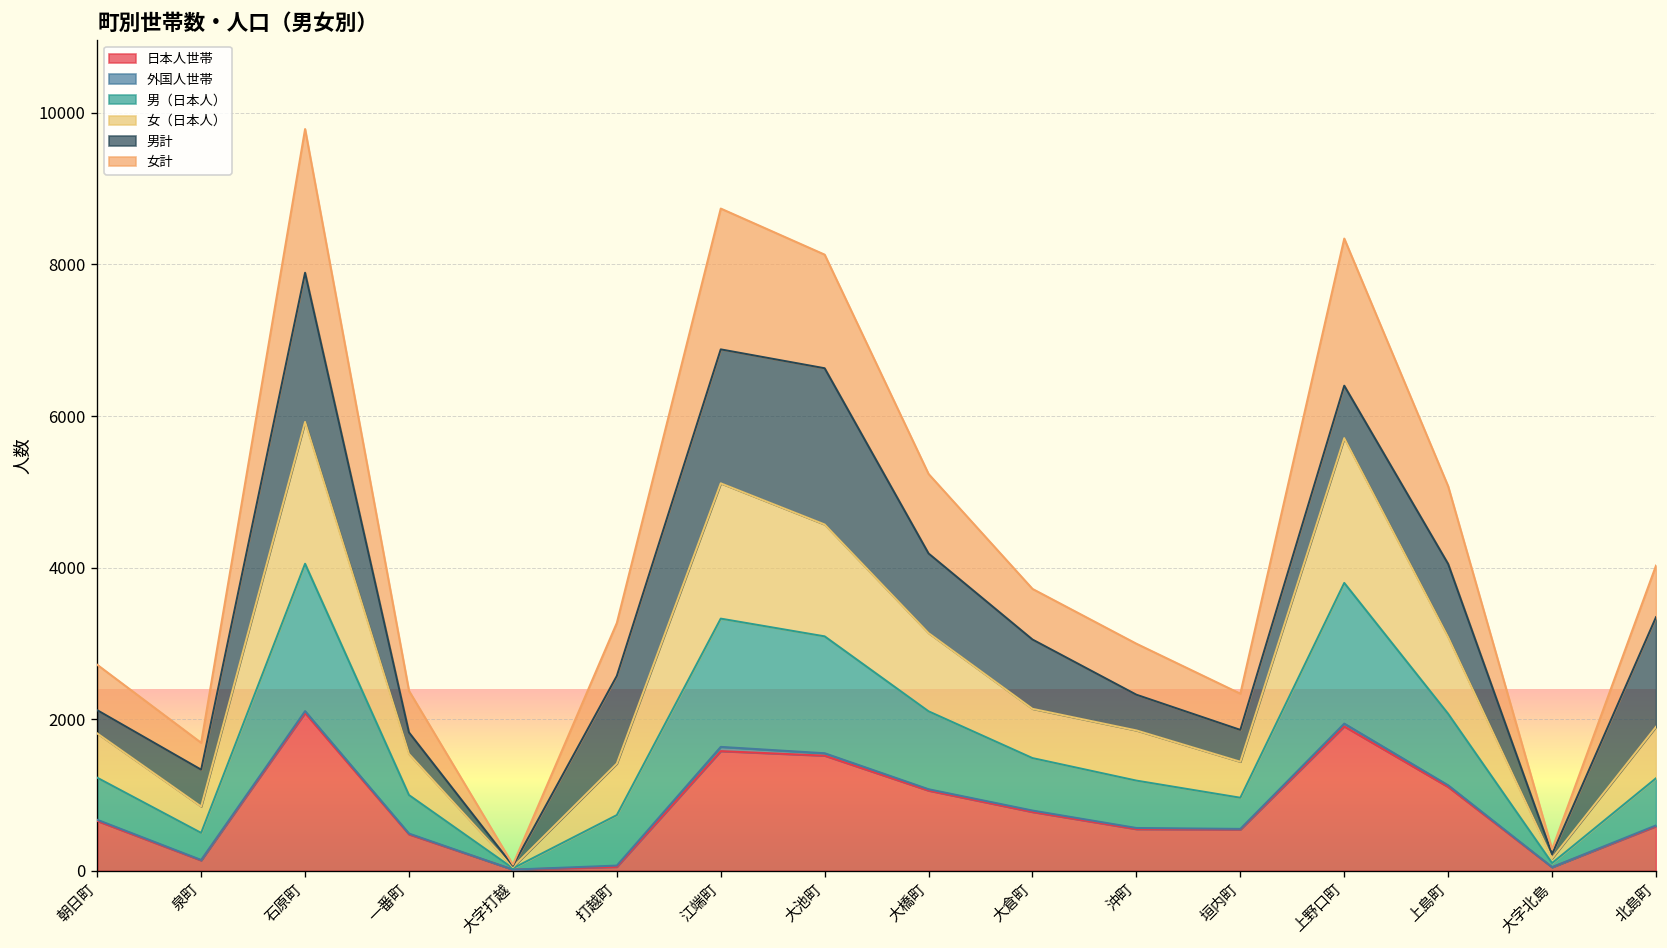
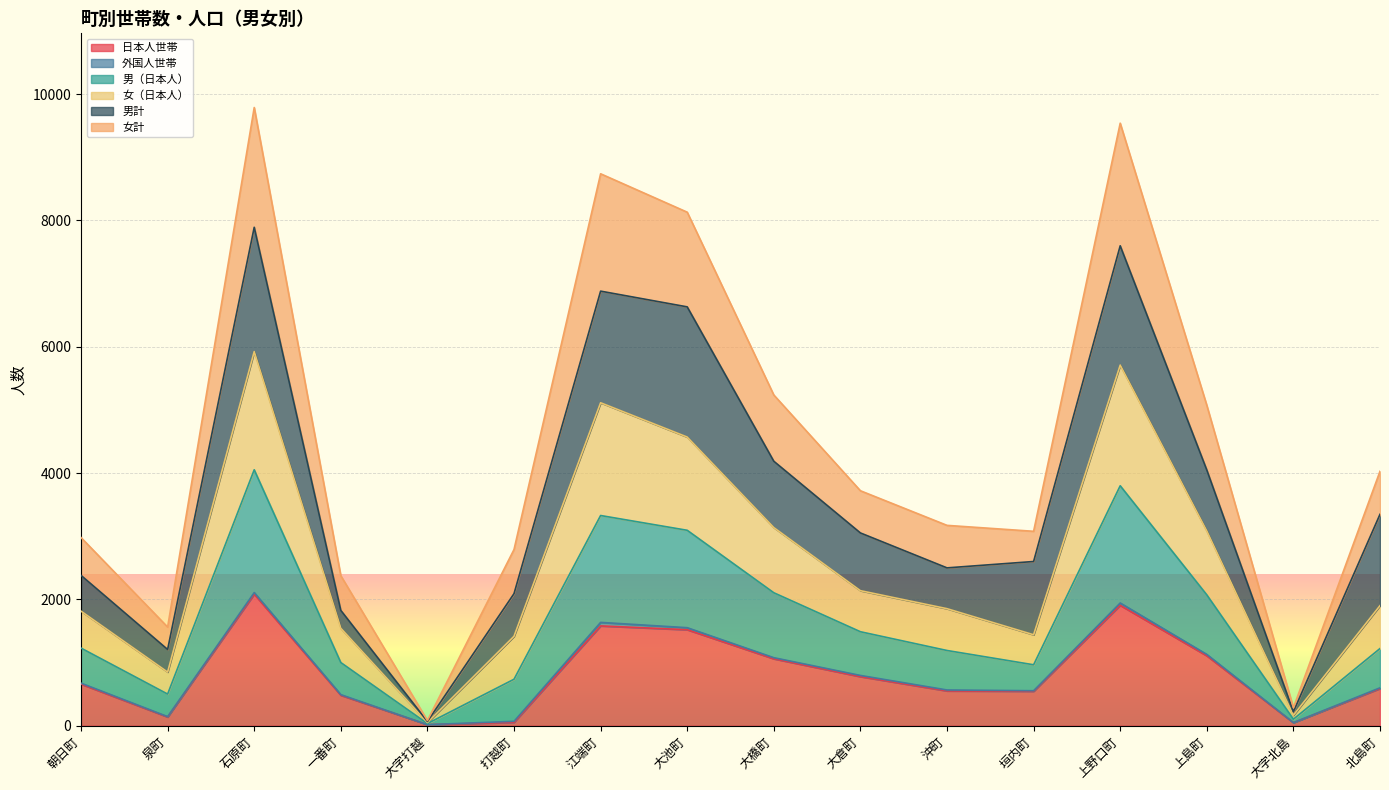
  {
    "日本人世帯": {
      "江端町": 1600
    },
    "男計": {
-     "朝日町": 300,
-     "泉町": 500,
+     "朝日町": 600,
+     "泉町": 400,
      "石原町": 2000,
      "一番町": 300,
-     "打越町": 1200,
+     "打越町": 700,
      "江端町": 1800,
      "大池町": 2100,
      "大橋町": 1100,
      "大倉町": 900,
-     "沖町": 500,
-     "垣内町": 400,
-     "上野口町": 700,
+     "沖町": 600,
+     "垣内町": 1200,
+     "上野口町": 1900,
      "上島町": 1000,
      "大字北島": 100,
      "北島町": 1400
    }
  }
